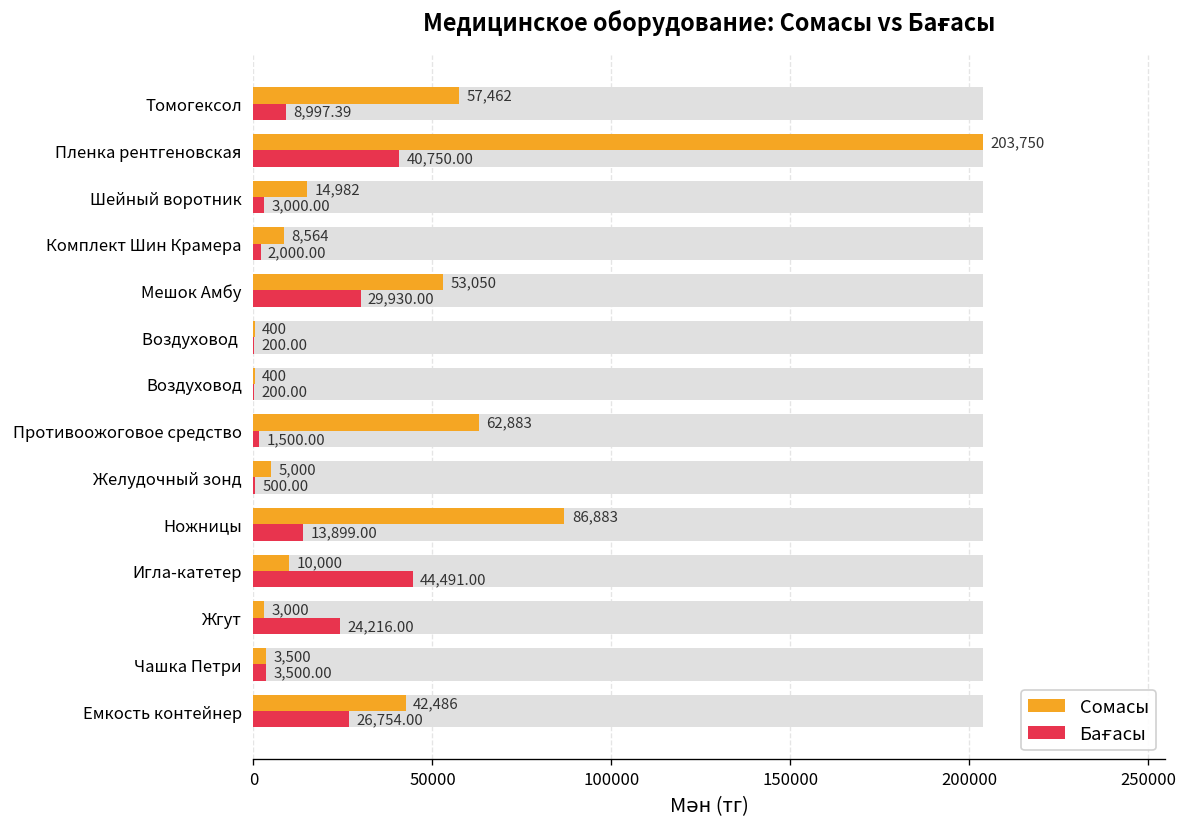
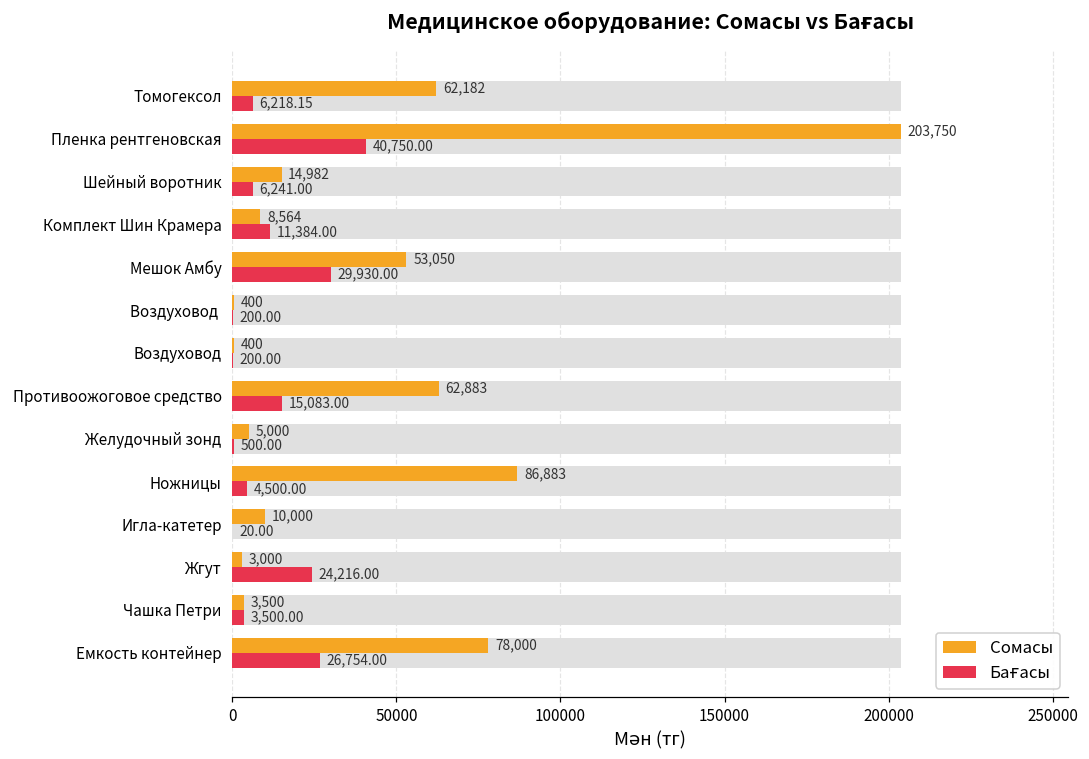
  {
    "Сомасы": {
-     "Томогексол": "57,462",
+     "Томогексол": "62,182",
      "Пленка рентгеновская": "203,750",
-     "Емкость контейнер": "42,486"
+     "Емкость контейнер": "78,000"
    },
    "Бағасы": {
-     "Томогексол": "8,997.39",
-     "Шейный воротник": "3,000.00",
-     "Комплект Шин Крамера": "2,000.00",
-     "Противоожоговое средство": "1,500.00",
+     "Томогексол": "6,218.15",
+     "Шейный воротник": "6,241.00",
+     "Комплект Шин Крамера": "11,384.00",
+     "Противоожоговое средство": "15,083.00",
      "Желудочный зонд": "500.00",
-     "Ножницы": "13,899.00",
-     "Игла-катетер": "44,491.00"
+     "Ножницы": "4,500.00",
+     "Игла-катетер": "20.00"
    }
  }
